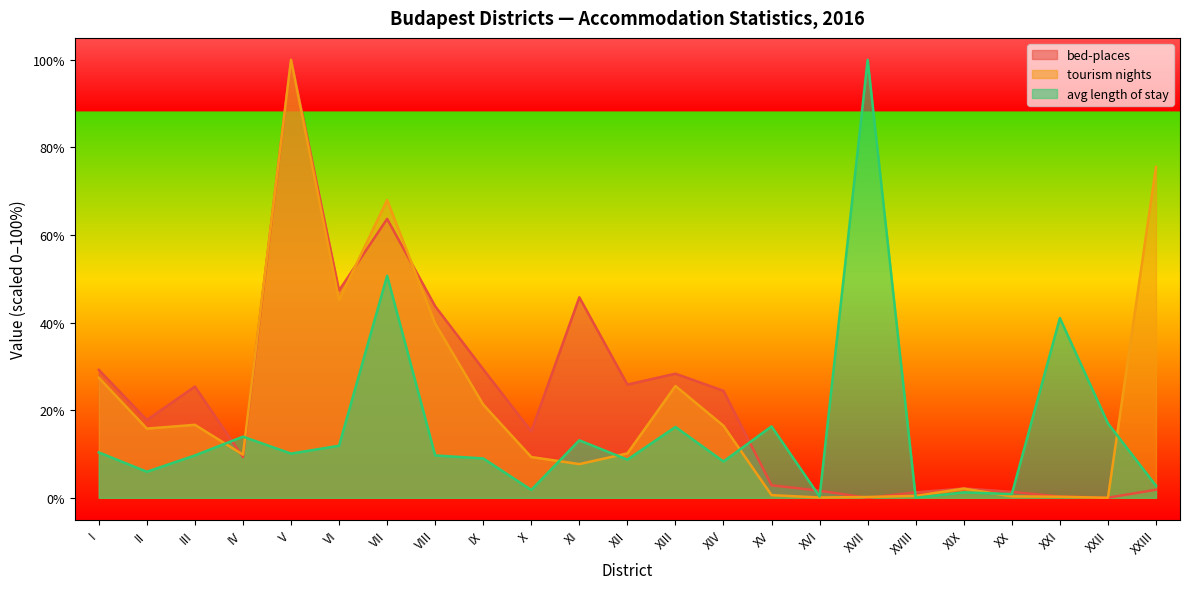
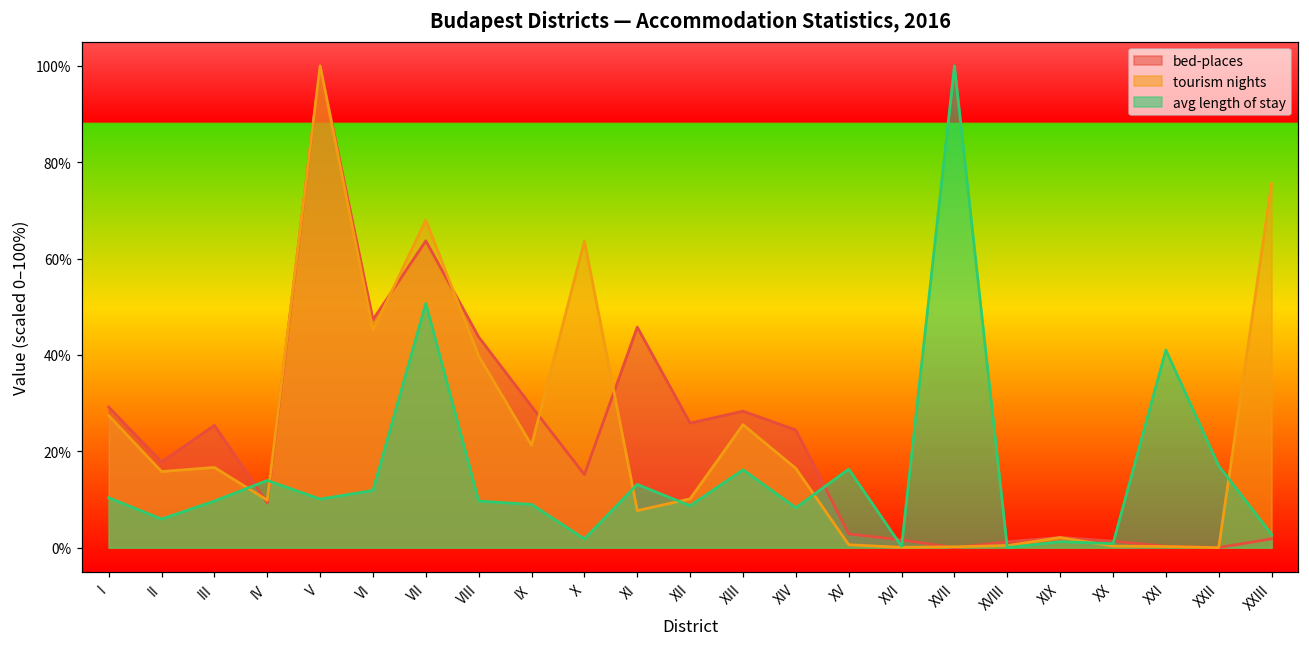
  {
    "bed-places": {
      "I": "29%",
      "II": "18%",
      "III": "25%",
      "VI": "47%",
      "VII": "64%",
      "VIII": "44%",
      "IX": "29%",
      "X": "15%",
      "XI": "46%",
      "XII": "26%",
      "XIII": "28%",
      "XIV": "24%",
      "XV": "3%",
      "XVI": "2%",
      "XVIII": "1%",
      "XXIII": "2%"
    },
    "tourism nights": {
      "I": "27%",
      "II": "16%",
      "III": "17%",
      "VI": "45%",
      "VII": "68%",
      "VIII": "40%",
      "IX": "21%",
-     "X": "9%",
+     "X": "64%",
      "XI": "8%",
      "XII": "10%",
      "XIII": "26%",
      "XIV": "16%",
      "XV": "1%",
      "XXIII": "76%"
    },
    "avg length of stay": {
      "I": "10%",
      "II": "6%",
      "III": "10%",
      "IV": "14%",
      "V": "10%",
      "VI": "12%",
      "VII": "51%",
      "VIII": "10%",
      "IX": "9%",
      "X": "2%",
      "XI": "13%",
      "XII": "9%",
      "XIII": "16%",
      "XIV": "8%",
      "XV": "16%",
      "XVII": "100%",
      "XIX": "1%",
      "XXI": "41%",
      "XXII": "17%",
      "XXIII": "3%"
    }
  }
